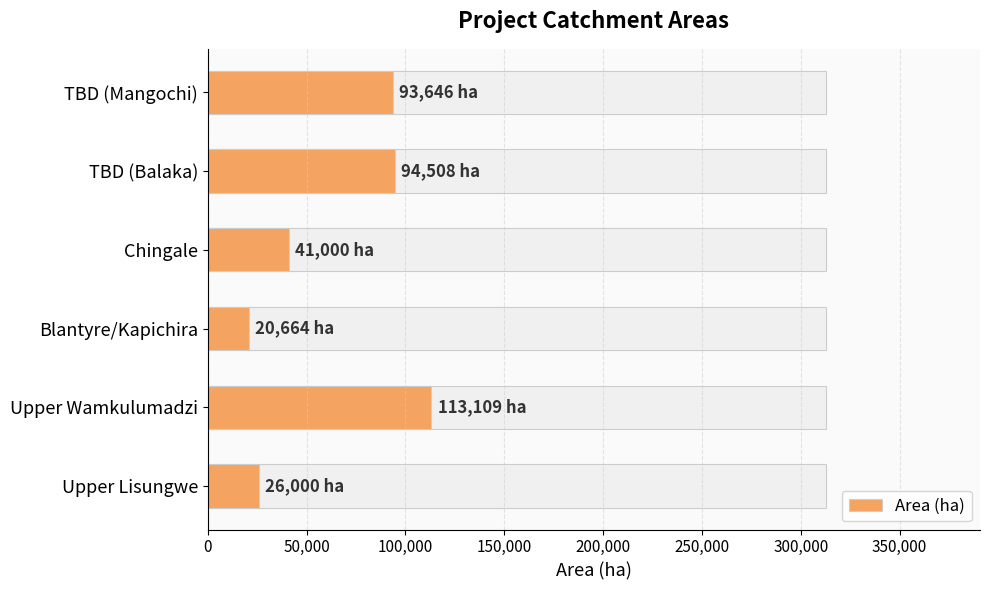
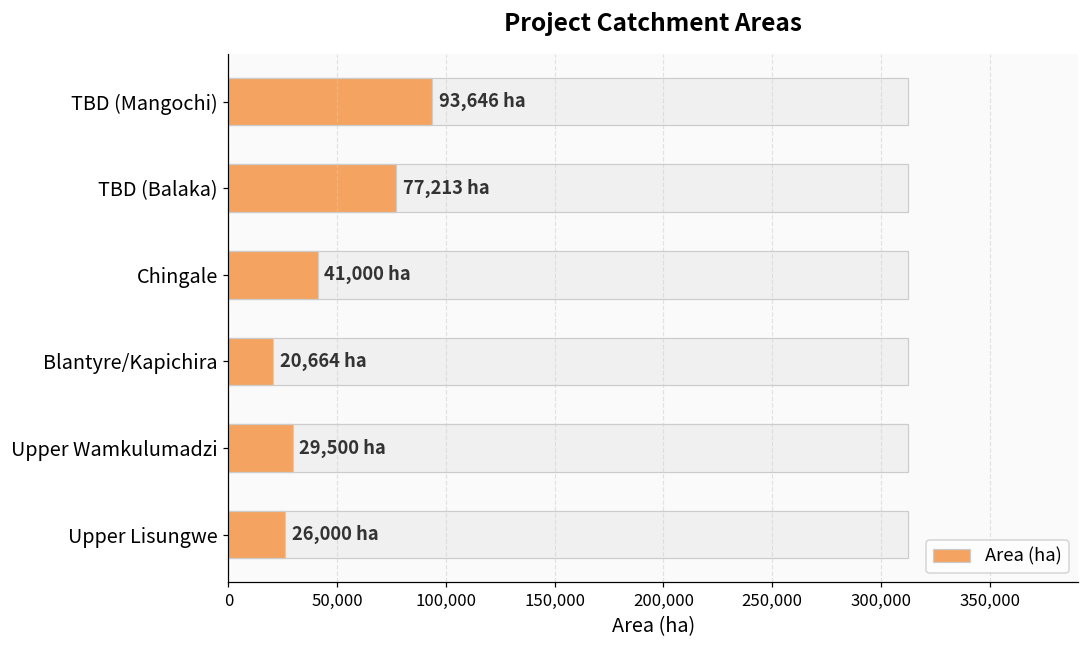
  {
    "Area (ha)": {
-     "TBD (Balaka)": "94,508",
-     "Upper Wamkulumadzi": "113,109"
+     "TBD (Balaka)": "77,213",
+     "Upper Wamkulumadzi": "29,500"
    }
  }
